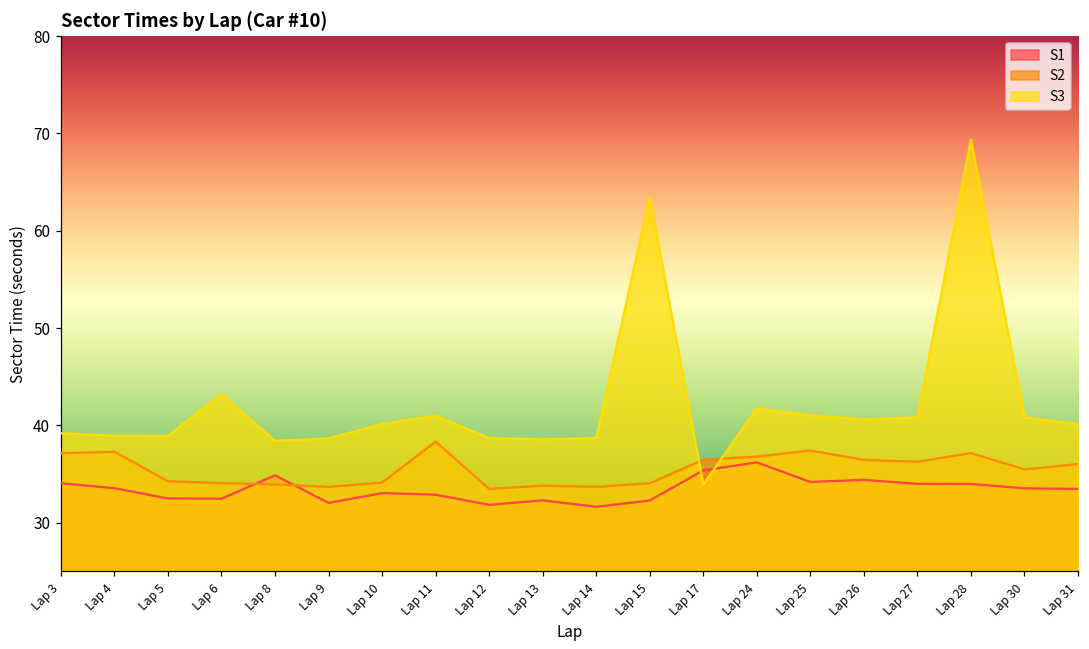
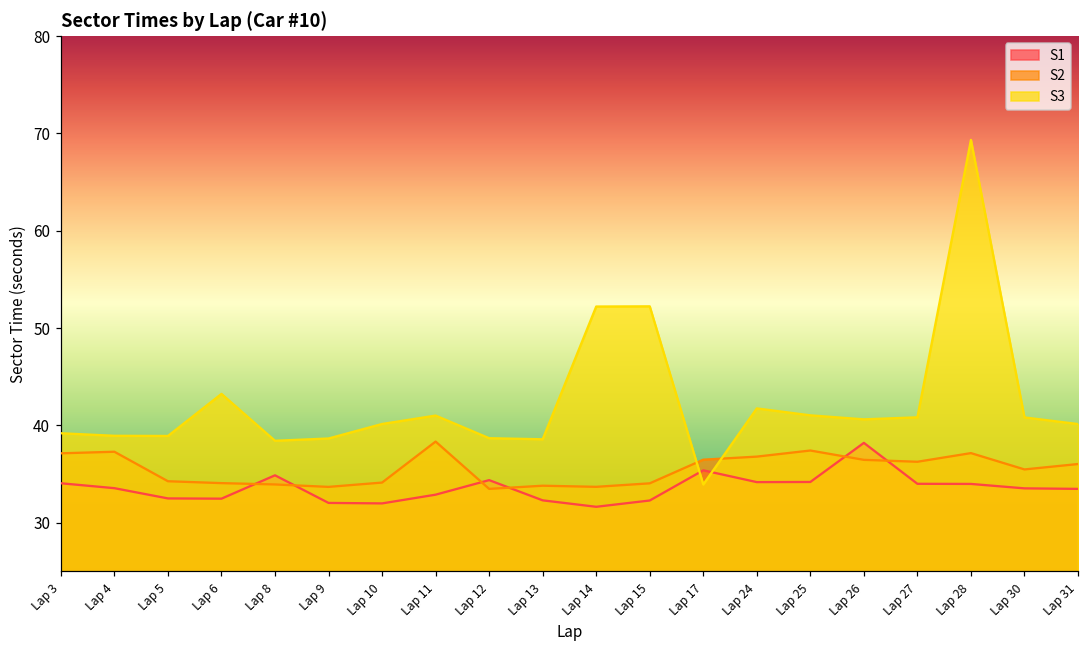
  {
    "S1": {
      "Lap 3": 34,
      "Lap 4": 34,
      "Lap 5": 33,
      "Lap 6": 32,
      "Lap 8": 35,
      "Lap 9": 32,
-     "Lap 10": 33,
+     "Lap 10": 32,
      "Lap 11": 33,
-     "Lap 12": 32,
+     "Lap 12": 34,
      "Lap 13": 32,
      "Lap 14": 32,
      "Lap 15": 32,
      "Lap 17": 35,
-     "Lap 24": 36,
+     "Lap 24": 34,
      "Lap 25": 34,
-     "Lap 26": 34,
+     "Lap 26": 38,
      "Lap 27": 34,
      "Lap 28": 34,
      "Lap 30": 34,
      "Lap 31": 33
    },
    "S2": {
      "Lap 3": 37,
      "Lap 4": 37,
      "Lap 5": 34,
      "Lap 6": 34,
      "Lap 8": 34,
      "Lap 9": 34,
      "Lap 10": 34,
      "Lap 11": 38,
      "Lap 12": 33,
      "Lap 13": 34,
      "Lap 14": 34,
      "Lap 15": 34,
      "Lap 17": 36,
      "Lap 24": 37,
      "Lap 25": 37,
      "Lap 26": 36,
      "Lap 27": 36,
      "Lap 28": 37,
      "Lap 30": 35,
      "Lap 31": 36
    },
    "S3": {
      "Lap 3": 39,
      "Lap 4": 39,
      "Lap 5": 39,
      "Lap 6": 43,
      "Lap 8": 38,
      "Lap 9": 39,
      "Lap 10": 40,
      "Lap 11": 41,
      "Lap 12": 39,
      "Lap 13": 39,
-     "Lap 14": 39,
-     "Lap 15": 63,
+     "Lap 14": 52,
+     "Lap 15": 52,
      "Lap 17": 34,
      "Lap 24": 42,
      "Lap 25": 41,
      "Lap 26": 41,
      "Lap 27": 41,
      "Lap 28": 69,
      "Lap 30": 41,
      "Lap 31": 40
    }
  }
